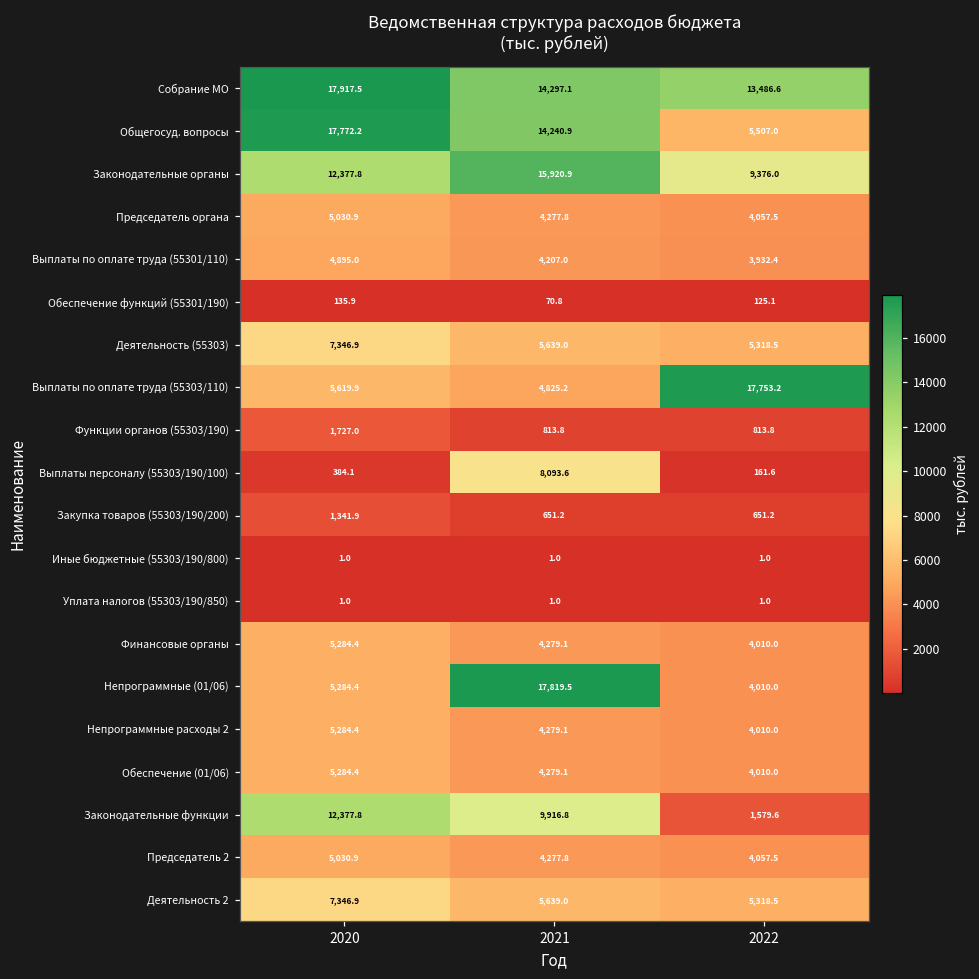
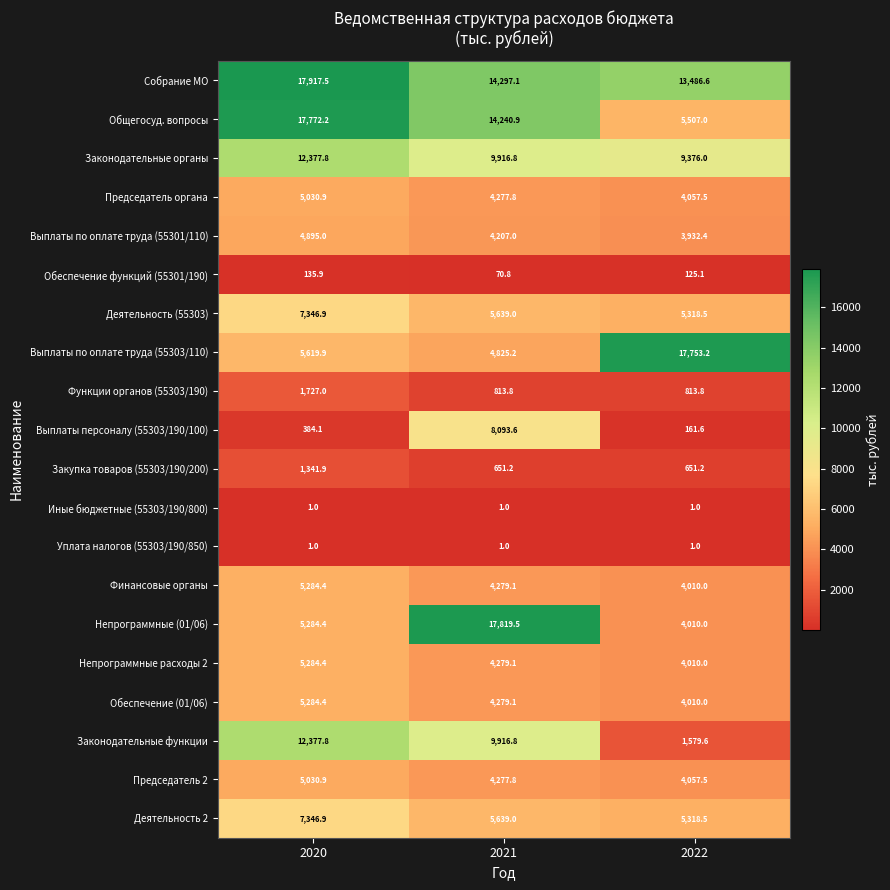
  {
    "Собрание МО": {
      "2020": "17,917.5",
      "2021": "14,297.1",
      "2022": "13,486.6"
    },
    "Общегосуд. вопросы": {
      "2020": "17,772.2",
      "2021": "14,240.9",
      "2022": "5,507.0"
    },
    "Законодательные органы": {
      "2020": "12,377.8",
-     "2021": "15,920.9",
+     "2021": "9,916.8",
      "2022": "9,376.0"
    },
    "Председатель органа": {
      "2020": "5,030.9",
      "2021": "4,277.8",
      "2022": "4,057.5"
    },
    "Выплаты по оплате труда (55301/110)": {
      "2020": "4,895.0",
      "2021": "4,207.0",
      "2022": "3,932.4"
    },
    "Обеспечение функций (55301/190)": {
      "2020": "135.9",
      "2021": "70.8",
      "2022": "125.1"
    },
    "Деятельность (55303)": {
      "2020": "7,346.9",
      "2021": "5,639.0",
      "2022": "5,318.5"
    },
    "Выплаты по оплате труда (55303/110)": {
      "2020": "5,619.9",
      "2021": "4,825.2",
      "2022": "17,753.2"
    },
    "Функции органов (55303/190)": {
      "2020": "1,727.0",
      "2021": "813.8",
      "2022": "813.8"
    },
    "Выплаты персоналу (55303/190/100)": {
      "2020": "384.1",
      "2021": "8,093.6",
      "2022": "161.6"
    },
    "Закупка товаров (55303/190/200)": {
      "2020": "1,341.9",
      "2021": "651.2",
      "2022": "651.2"
    },
    "Иные бюджетные (55303/190/800)": {
      "2020": "1.0",
      "2021": "1.0",
      "2022": "1.0"
    },
    "Уплата налогов (55303/190/850)": {
      "2020": "1.0",
      "2021": "1.0",
      "2022": "1.0"
    },
    "Финансовые органы": {
      "2020": "5,284.4",
      "2021": "4,279.1",
      "2022": "4,010.0"
    },
    "Непрограммные (01/06)": {
      "2020": "5,284.4",
      "2021": "17,819.5",
      "2022": "4,010.0"
    },
    "Непрограммные расходы 2": {
      "2020": "5,284.4",
      "2021": "4,279.1",
      "2022": "4,010.0"
    },
    "Обеспечение (01/06)": {
      "2020": "5,284.4",
      "2021": "4,279.1",
      "2022": "4,010.0"
    },
    "Законодательные функции": {
      "2020": "12,377.8",
      "2021": "9,916.8",
      "2022": "1,579.6"
    },
    "Председатель 2": {
      "2020": "5,030.9",
      "2021": "4,277.8",
      "2022": "4,057.5"
    },
    "Деятельность 2": {
      "2020": "7,346.9",
      "2021": "5,639.0",
      "2022": "5,318.5"
    }
  }
